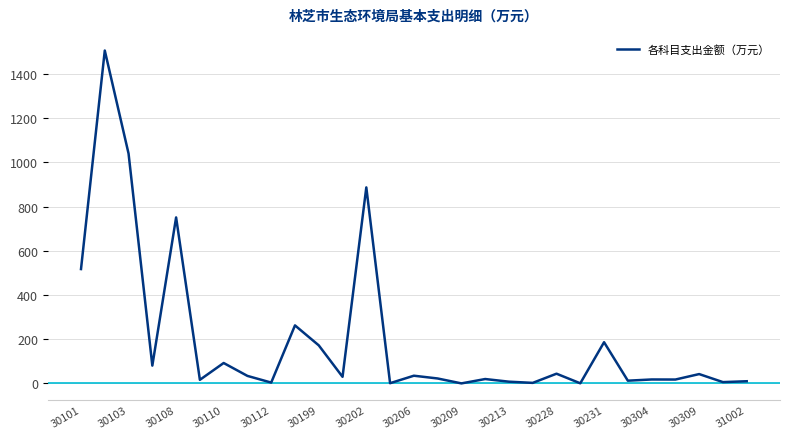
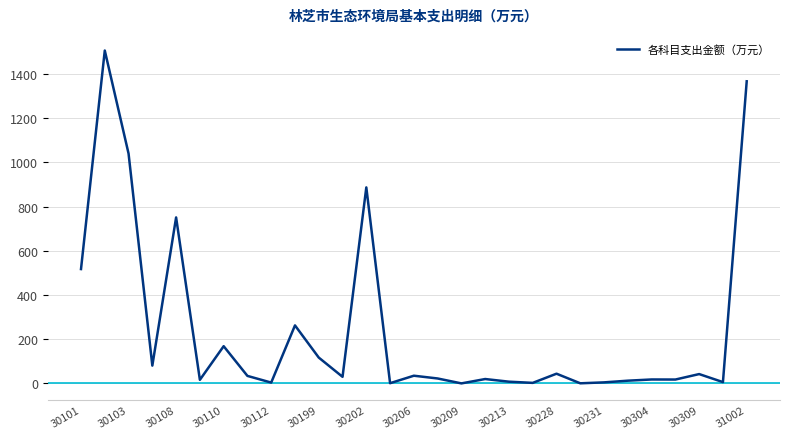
  {
    "30101": 520,
    "30103": 1040,
    "30108": 750,
-   "30110": 90,
+   "30110": 170,
    "30112": 0,
-   "30199": 170,
+   "30199": 120,
    "30202": 890,
    "30206": 40,
    "30209": 0,
    "30213": 10,
    "30228": 40,
-   "30231": 190,
+   "30231": 0,
    "30304": 20,
    "30309": 40,
-   "31002": 10
+   "31002": 1370
  }
